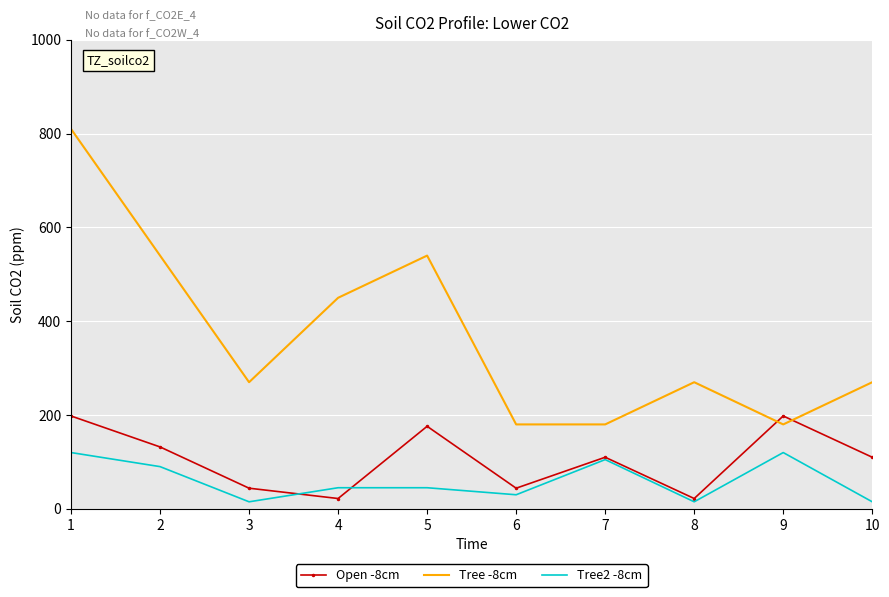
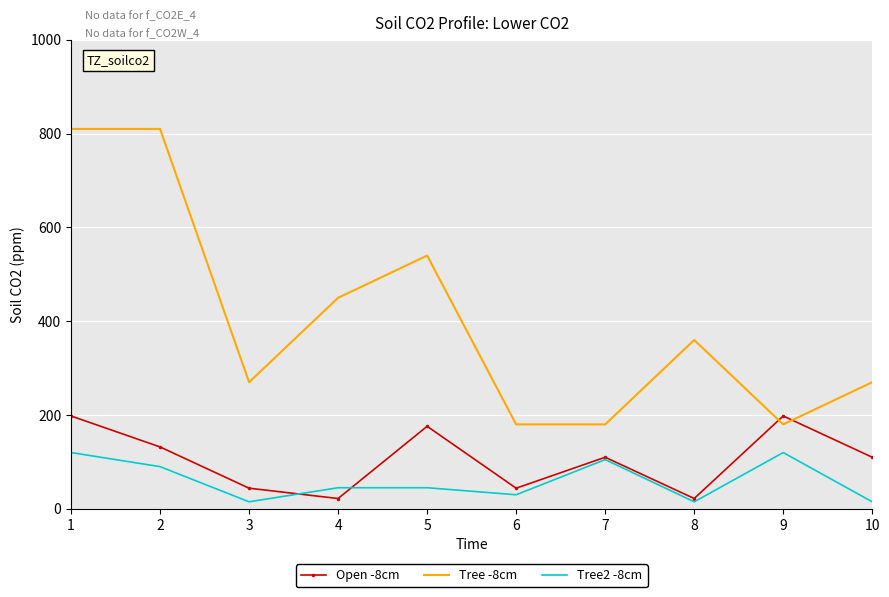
  {
    "Open -8cm": {
      "1": 200,
      "2": 130,
      "3": 40,
      "4": 20,
      "5": 180,
      "6": 40,
      "8": 20,
      "9": 200,
      "10": 110
    },
    "Tree -8cm": {
      "1": 810,
-     "2": 540,
+     "2": 810,
      "3": 270,
      "4": 450,
      "5": 540,
      "6": 180,
      "7": 180,
-     "8": 270,
+     "8": 360,
      "9": 180,
      "10": 270
    },
    "Tree2 -8cm": {
      "1": 120,
      "2": 90,
      "3": 20,
      "4": 50,
      "5": 50,
      "6": 30,
      "8": 20,
      "9": 120,
      "10": 20
    }
  }
